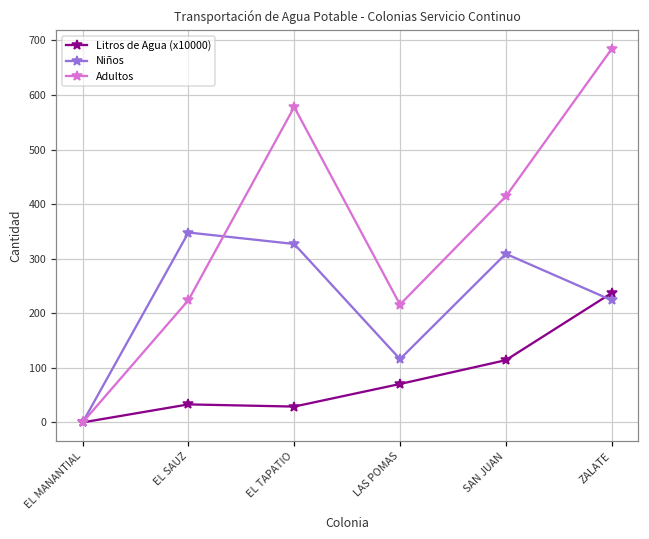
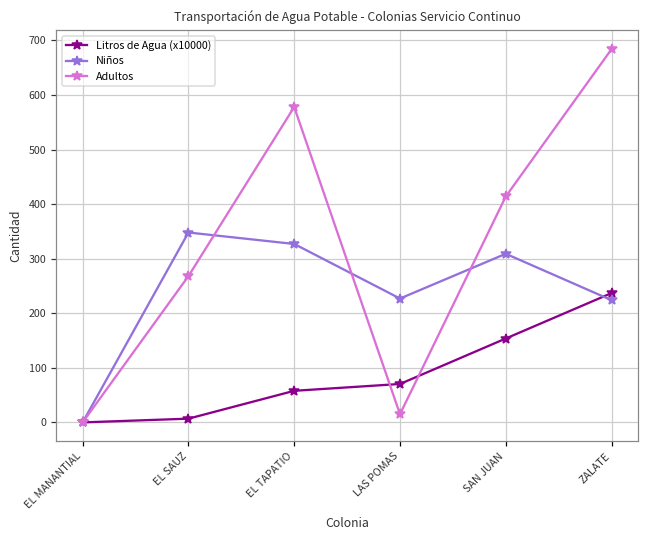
  {
    "Litros de Agua (x10000)": {
-     "EL SAUZ": 30,
-     "EL TAPATIO": 30,
+     "EL SAUZ": 10,
+     "EL TAPATIO": 60,
      "LAS POMAS": 70,
-     "SAN JUAN": 110,
+     "SAN JUAN": 150,
      "ZALATE": 240
    },
    "Niños": {
      "EL SAUZ": 350,
      "EL TAPATIO": 330,
-     "LAS POMAS": 120,
+     "LAS POMAS": 230,
      "SAN JUAN": 310,
      "ZALATE": 220
    },
    "Adultos": {
-     "EL SAUZ": 220,
+     "EL SAUZ": 270,
      "EL TAPATIO": 580,
-     "LAS POMAS": 220,
+     "LAS POMAS": 20,
      "SAN JUAN": 410,
      "ZALATE": 680
    }
  }
